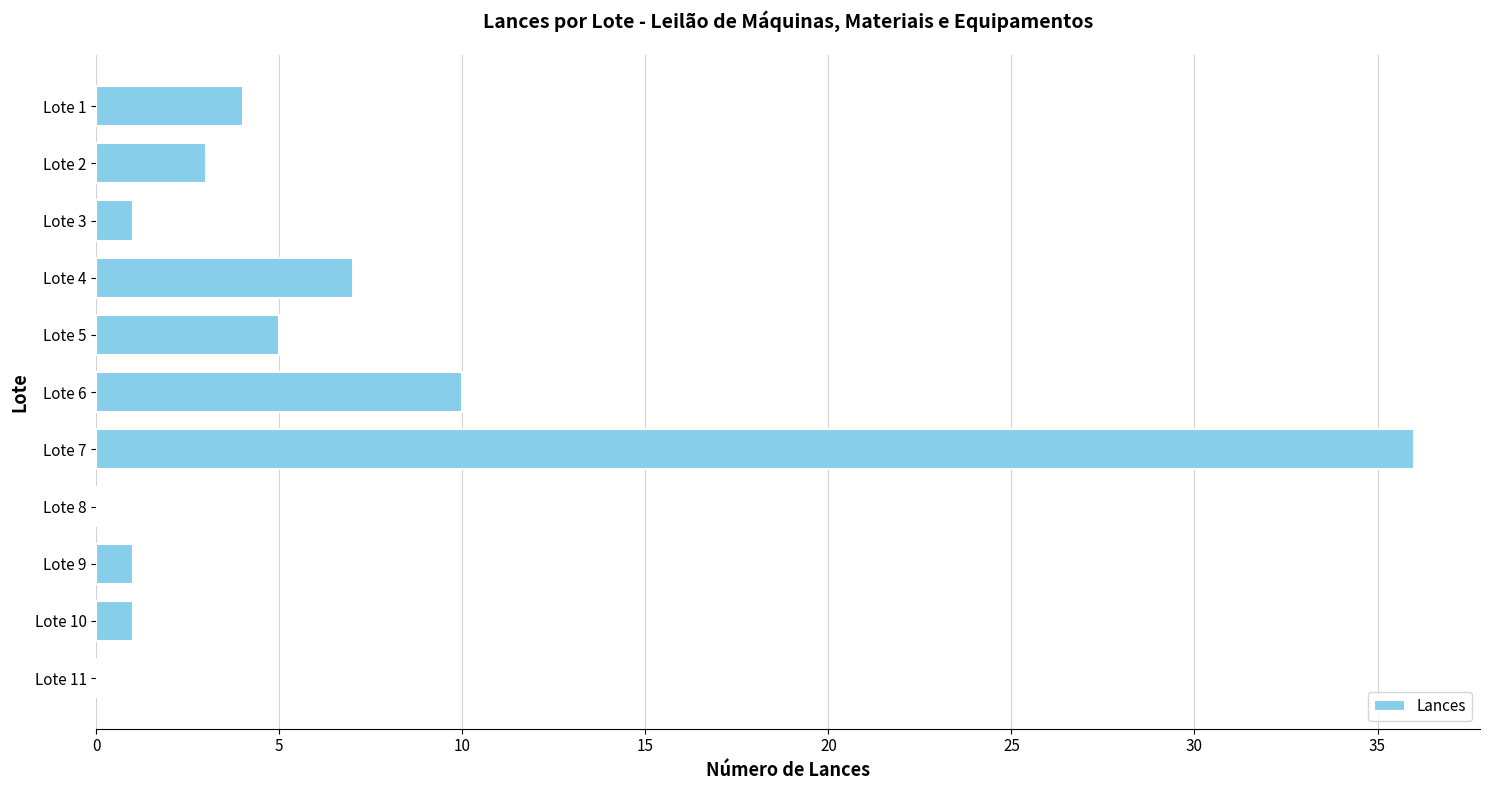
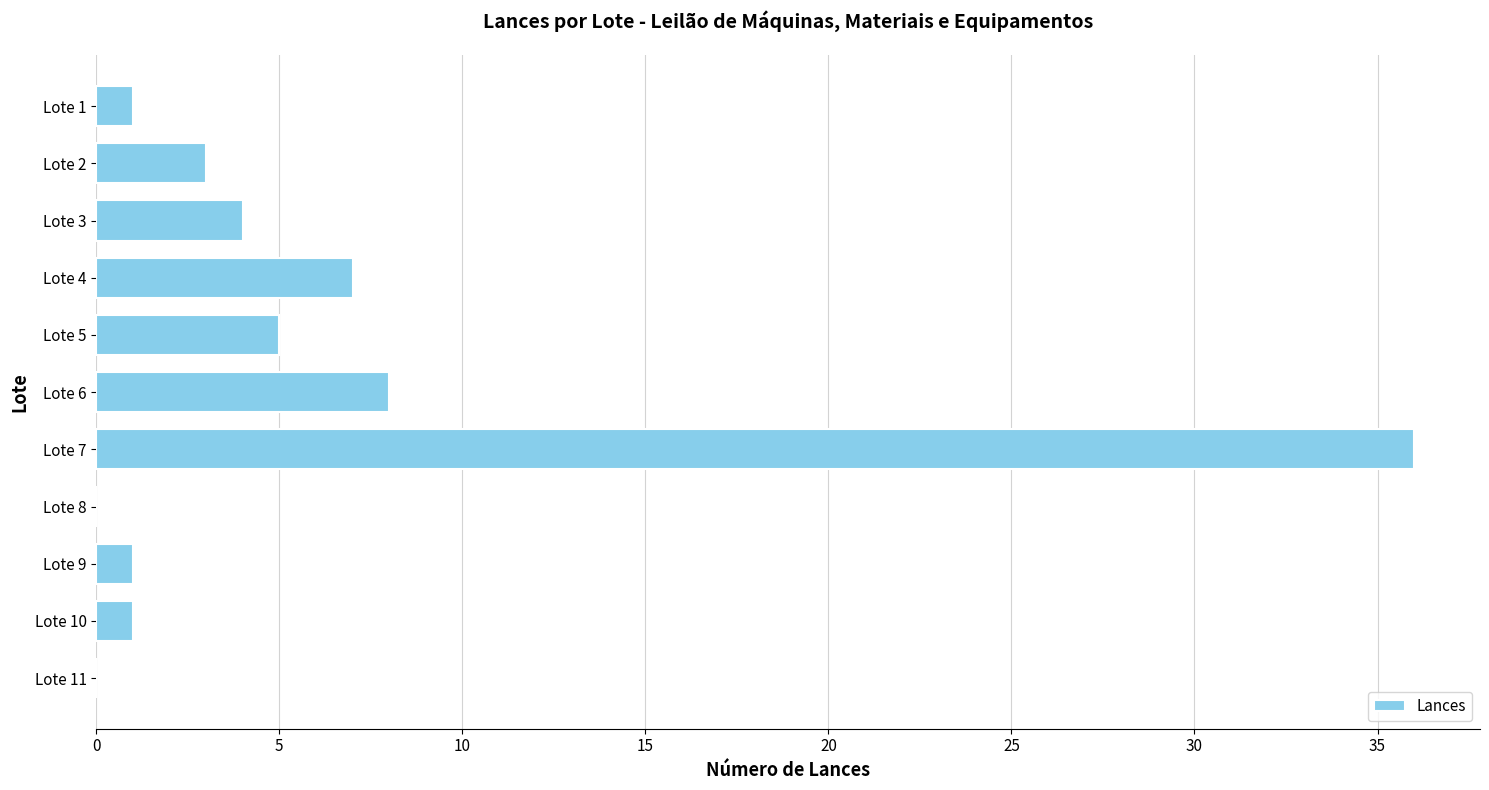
  {
-   "Lote 1": 4,
+   "Lote 1": 1,
    "Lote 2": 3,
-   "Lote 3": 1,
+   "Lote 3": 4,
    "Lote 4": 7,
    "Lote 5": 5,
-   "Lote 6": 10,
+   "Lote 6": 8,
    "Lote 7": 36,
    "Lote 8": 0,
    "Lote 9": 1,
    "Lote 10": 1,
    "Lote 11": 0
  }
